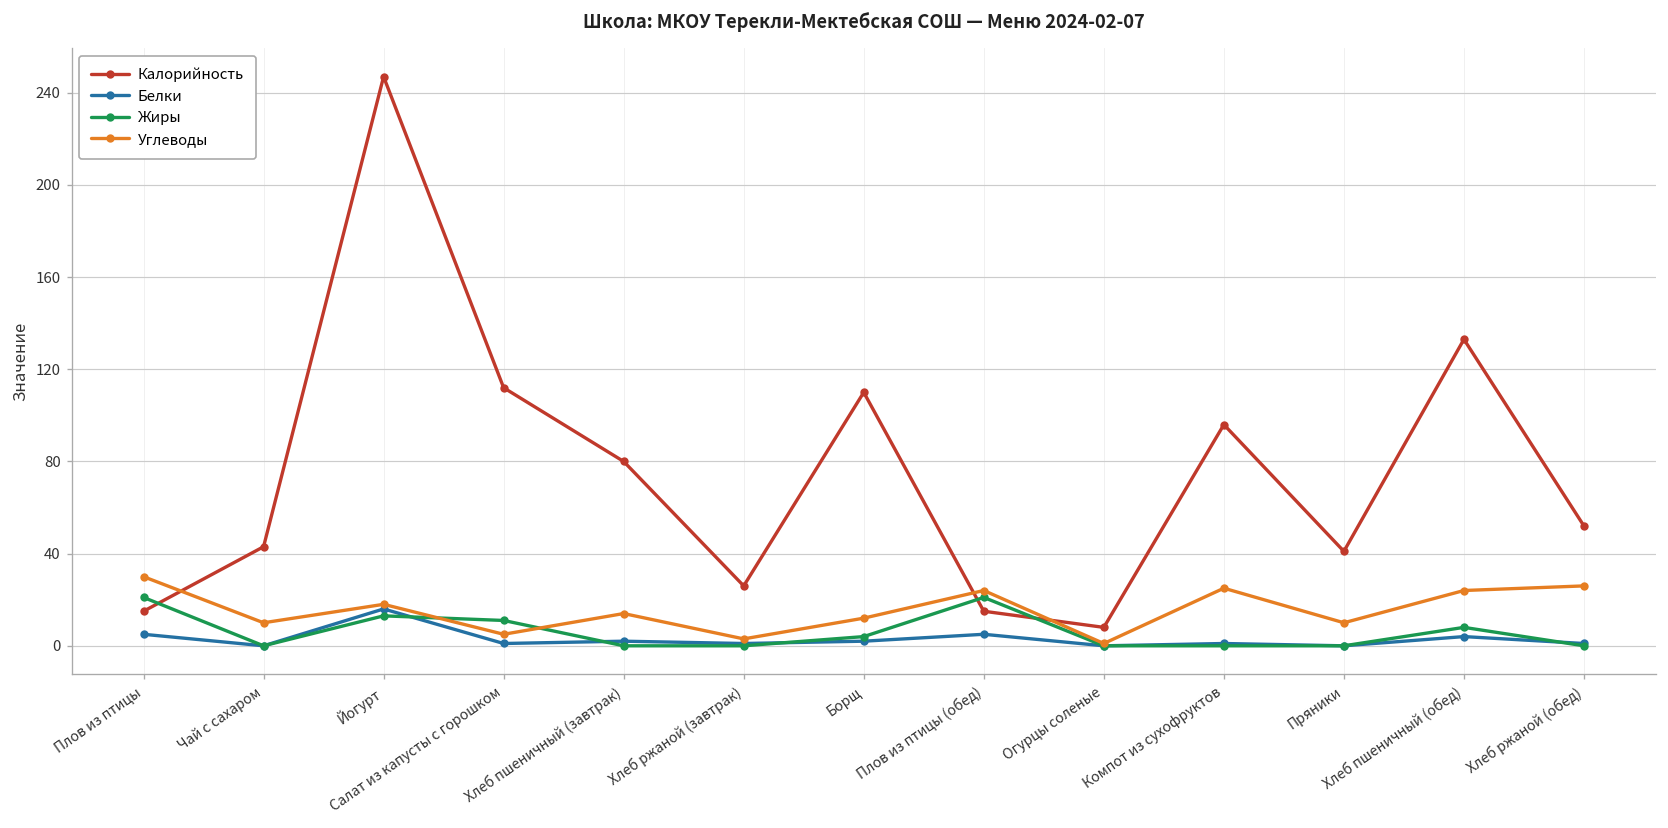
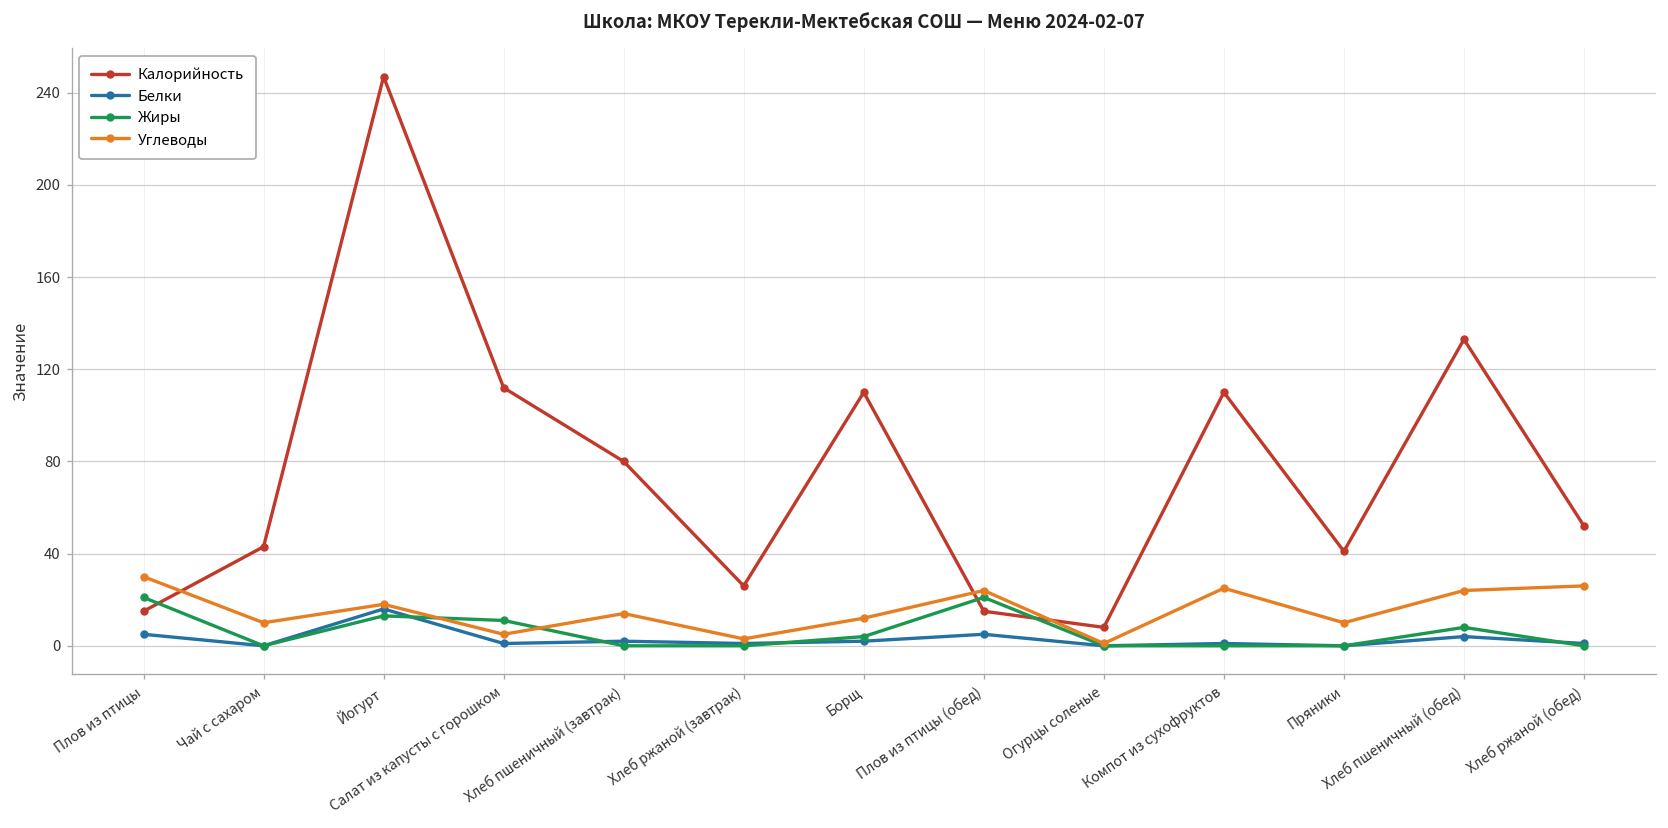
  {
    "Калорийность": {
      "Плов из птицы": 15,
      "Чай с сахаром": 43,
      "Йогурт": 247,
      "Салат из капусты с горошком": 112,
      "Хлеб пшеничный (завтрак)": 80,
      "Хлеб ржаной (завтрак)": 26,
      "Борщ": 110,
      "Плов из птицы (обед)": 15,
      "Огурцы соленые": 8,
-     "Компот из сухофруктов": 96,
+     "Компот из сухофруктов": 110,
      "Пряники": 41,
      "Хлеб пшеничный (обед)": 133,
      "Хлеб ржаной (обед)": 52
    },
    "Белки": {
      "Плов из птицы": 5,
      "Йогурт": 16,
      "Салат из капусты с горошком": 1,
      "Хлеб пшеничный (завтрак)": 2,
      "Борщ": 2,
      "Плов из птицы (обед)": 5,
      "Хлеб пшеничный (обед)": 4
    },
    "Жиры": {
      "Плов из птицы": 21,
      "Йогурт": 13,
      "Салат из капусты с горошком": 11,
      "Хлеб пшеничный (завтрак)": 0,
      "Борщ": 4,
      "Плов из птицы (обед)": 21,
      "Хлеб пшеничный (обед)": 8
    },
    "Углеводы": {
      "Плов из птицы": 30,
      "Чай с сахаром": 10,
      "Йогурт": 18,
      "Салат из капусты с горошком": 5,
      "Хлеб пшеничный (завтрак)": 14,
      "Хлеб ржаной (завтрак)": 3,
      "Борщ": 12,
      "Плов из птицы (обед)": 24,
      "Компот из сухофруктов": 25,
      "Пряники": 10,
      "Хлеб пшеничный (обед)": 24,
      "Хлеб ржаной (обед)": 26
    }
  }
